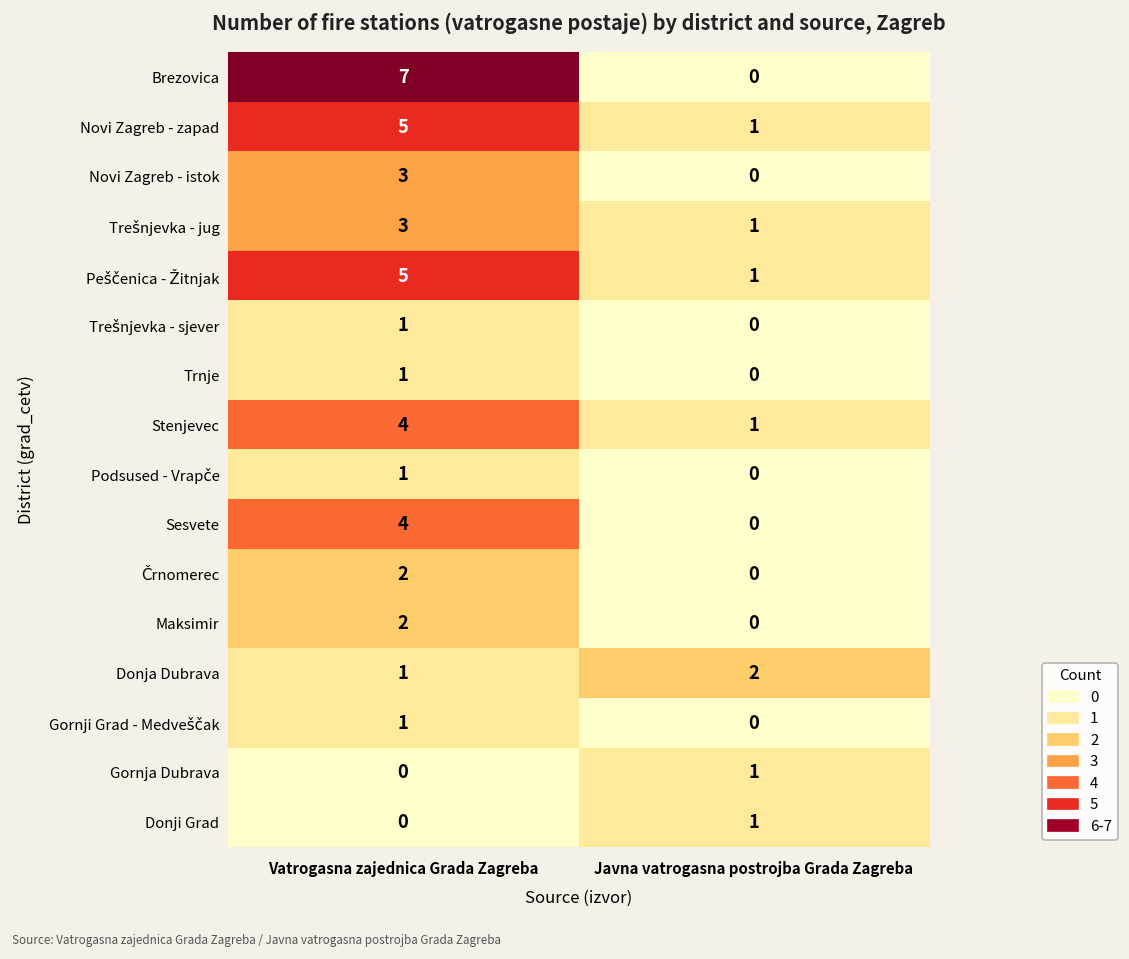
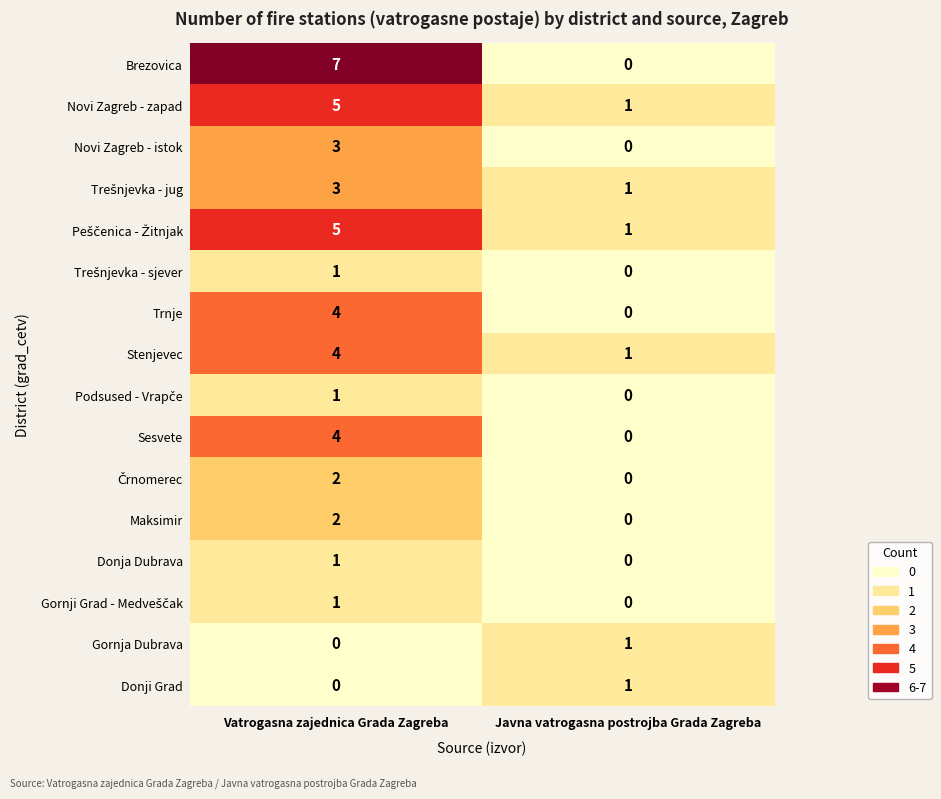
  {
    "Brezovica": {
      "Vatrogasna zajednica Grada Zagreba": 7,
      "Javna vatrogasna postrojba Grada Zagreba": 0
    },
    "Novi Zagreb - zapad": {
      "Vatrogasna zajednica Grada Zagreba": 5,
      "Javna vatrogasna postrojba Grada Zagreba": 1
    },
    "Novi Zagreb - istok": {
      "Vatrogasna zajednica Grada Zagreba": 3,
      "Javna vatrogasna postrojba Grada Zagreba": 0
    },
    "Trešnjevka - jug": {
      "Vatrogasna zajednica Grada Zagreba": 3,
      "Javna vatrogasna postrojba Grada Zagreba": 1
    },
    "Peščenica - Žitnjak": {
      "Vatrogasna zajednica Grada Zagreba": 5,
      "Javna vatrogasna postrojba Grada Zagreba": 1
    },
    "Trešnjevka - sjever": {
      "Vatrogasna zajednica Grada Zagreba": 1,
      "Javna vatrogasna postrojba Grada Zagreba": 0
    },
    "Trnje": {
-     "Vatrogasna zajednica Grada Zagreba": 1,
+     "Vatrogasna zajednica Grada Zagreba": 4,
      "Javna vatrogasna postrojba Grada Zagreba": 0
    },
    "Stenjevec": {
      "Vatrogasna zajednica Grada Zagreba": 4,
      "Javna vatrogasna postrojba Grada Zagreba": 1
    },
    "Podsused - Vrapče": {
      "Vatrogasna zajednica Grada Zagreba": 1,
      "Javna vatrogasna postrojba Grada Zagreba": 0
    },
    "Sesvete": {
      "Vatrogasna zajednica Grada Zagreba": 4,
      "Javna vatrogasna postrojba Grada Zagreba": 0
    },
    "Črnomerec": {
      "Vatrogasna zajednica Grada Zagreba": 2,
      "Javna vatrogasna postrojba Grada Zagreba": 0
    },
    "Maksimir": {
      "Vatrogasna zajednica Grada Zagreba": 2,
      "Javna vatrogasna postrojba Grada Zagreba": 0
    },
    "Donja Dubrava": {
      "Vatrogasna zajednica Grada Zagreba": 1,
-     "Javna vatrogasna postrojba Grada Zagreba": 2
+     "Javna vatrogasna postrojba Grada Zagreba": 0
    },
    "Gornji Grad - Medveščak": {
      "Vatrogasna zajednica Grada Zagreba": 1,
      "Javna vatrogasna postrojba Grada Zagreba": 0
    },
    "Gornja Dubrava": {
      "Vatrogasna zajednica Grada Zagreba": 0,
      "Javna vatrogasna postrojba Grada Zagreba": 1
    },
    "Donji Grad": {
      "Vatrogasna zajednica Grada Zagreba": 0,
      "Javna vatrogasna postrojba Grada Zagreba": 1
    }
  }
